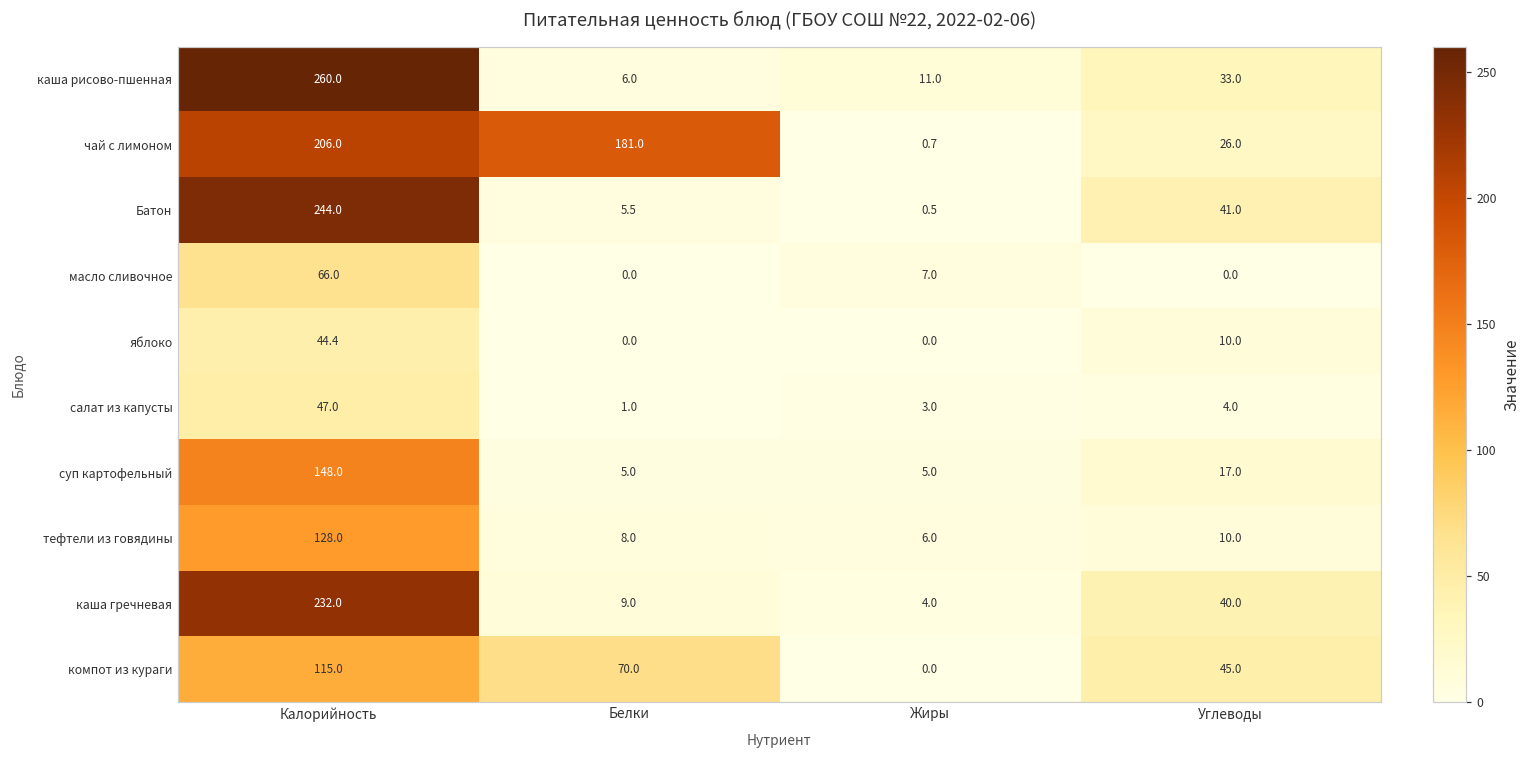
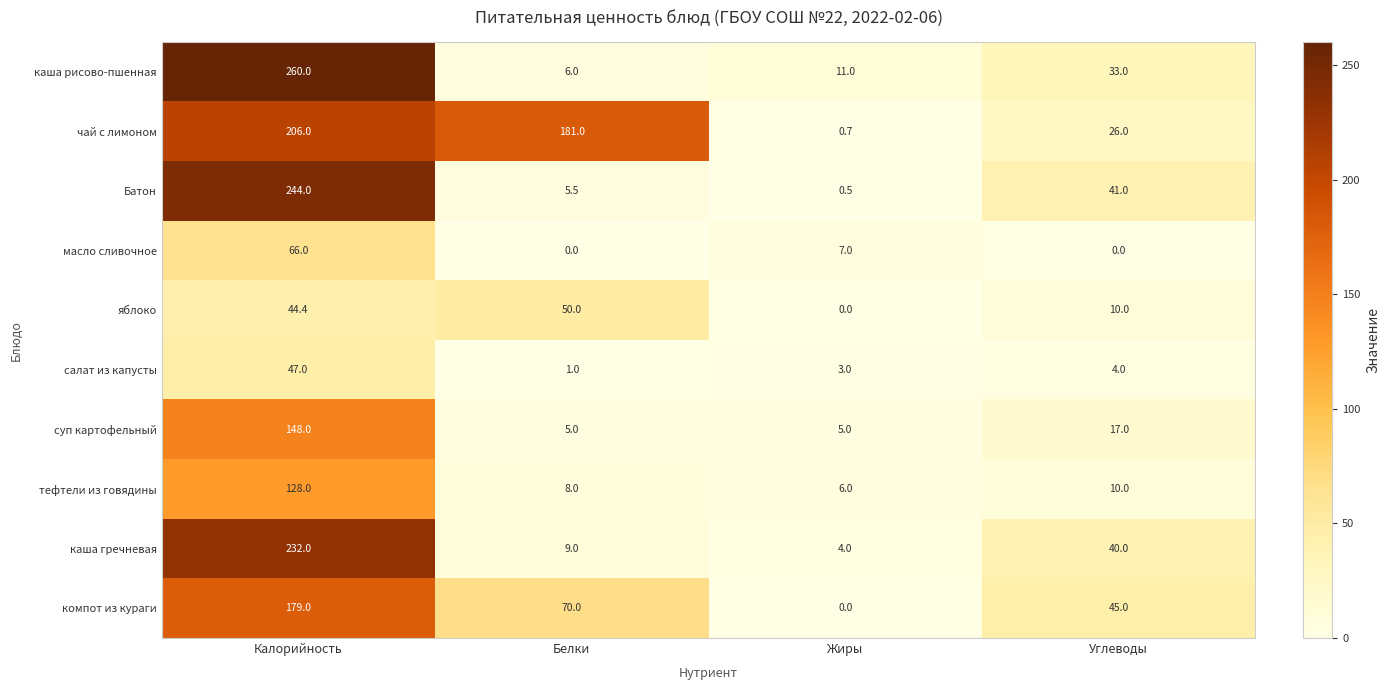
  {
    "каша рисово-пшенная": {
      "Калорийность": 260.0,
      "Белки": 6.0,
      "Жиры": 11.0,
      "Углеводы": 33.0
    },
    "чай с лимоном": {
      "Калорийность": 206.0,
      "Белки": 181.0,
      "Жиры": 0.7,
      "Углеводы": 26.0
    },
    "Батон": {
      "Калорийность": 244.0,
      "Белки": 5.5,
      "Жиры": 0.5,
      "Углеводы": 41.0
    },
    "масло сливочное": {
      "Калорийность": 66.0,
      "Белки": 0.0,
      "Жиры": 7.0,
      "Углеводы": 0.0
    },
    "яблоко": {
      "Калорийность": 44.4,
-     "Белки": 0.0,
+     "Белки": 50.0,
      "Жиры": 0.0,
      "Углеводы": 10.0
    },
    "салат из капусты": {
      "Калорийность": 47.0,
      "Белки": 1.0,
      "Жиры": 3.0,
      "Углеводы": 4.0
    },
    "суп картофельный": {
      "Калорийность": 148.0,
      "Белки": 5.0,
      "Жиры": 5.0,
      "Углеводы": 17.0
    },
    "тефтели из говядины": {
      "Калорийность": 128.0,
      "Белки": 8.0,
      "Жиры": 6.0,
      "Углеводы": 10.0
    },
    "каша гречневая": {
      "Калорийность": 232.0,
      "Белки": 9.0,
      "Жиры": 4.0,
      "Углеводы": 40.0
    },
    "компот из кураги": {
-     "Калорийность": 115.0,
+     "Калорийность": 179.0,
      "Белки": 70.0,
      "Жиры": 0.0,
      "Углеводы": 45.0
    }
  }
